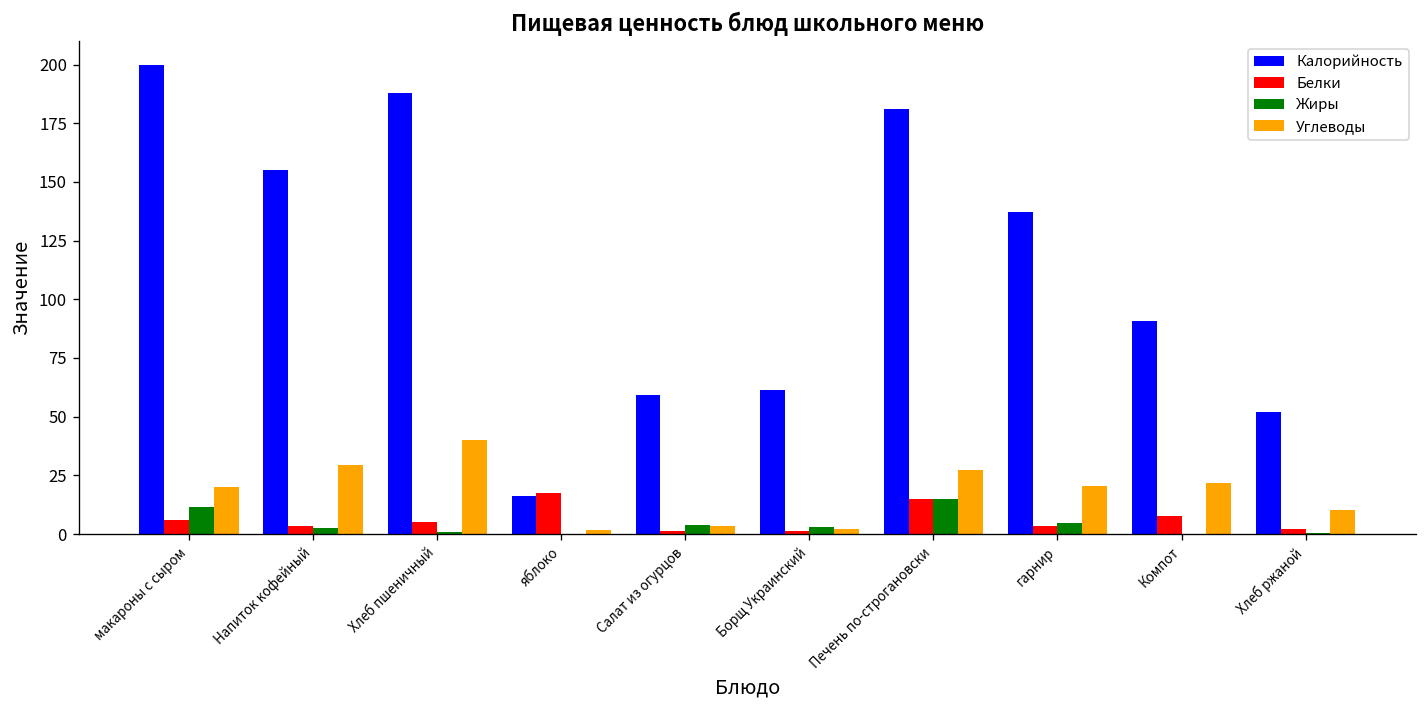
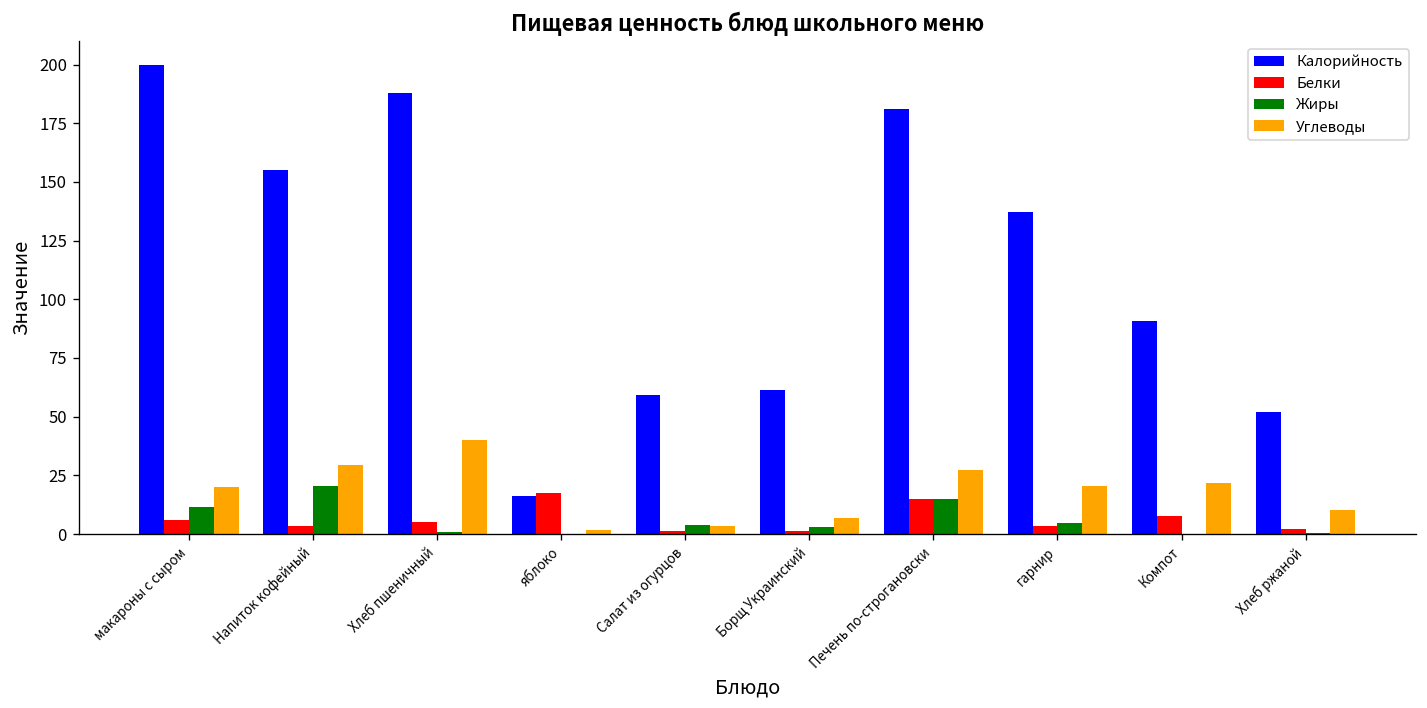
  {
    "Калорийность": {
      "макароны с сыром": 200,
      "Напиток кофейный": 155,
      "Хлеб пшеничный": 188,
      "яблоко": 16,
      "Салат из огурцов": 59,
      "Борщ Украинский": 62,
      "Печень по-строгановски": 181,
      "гарнир": 137,
      "Компот": 91,
      "Хлеб ржаной": 52
    },
    "Белки": {
      "макароны с сыром": 6,
      "Напиток кофейный": 4,
      "Хлеб пшеничный": 5,
      "яблоко": 18,
      "Салат из огурцов": 1,
      "Печень по-строгановски": 15,
      "гарнир": 4,
      "Компот": 8,
      "Хлеб ржаной": 2
    },
    "Жиры": {
      "макароны с сыром": 11,
-     "Напиток кофейный": 3,
+     "Напиток кофейный": 21,
      "яблоко": 0,
      "Салат из огурцов": 4,
      "Борщ Украинский": 3,
      "Печень по-строгановски": 15,
      "гарнир": 5
    },
    "Углеводы": {
      "макароны с сыром": 20,
      "Напиток кофейный": 29,
      "Хлеб пшеничный": 40,
      "яблоко": 2,
      "Салат из огурцов": 3,
-     "Борщ Украинский": 2,
+     "Борщ Украинский": 7,
      "Печень по-строгановски": 27,
      "гарнир": 20,
      "Компот": 22,
      "Хлеб ржаной": 10
    }
  }
